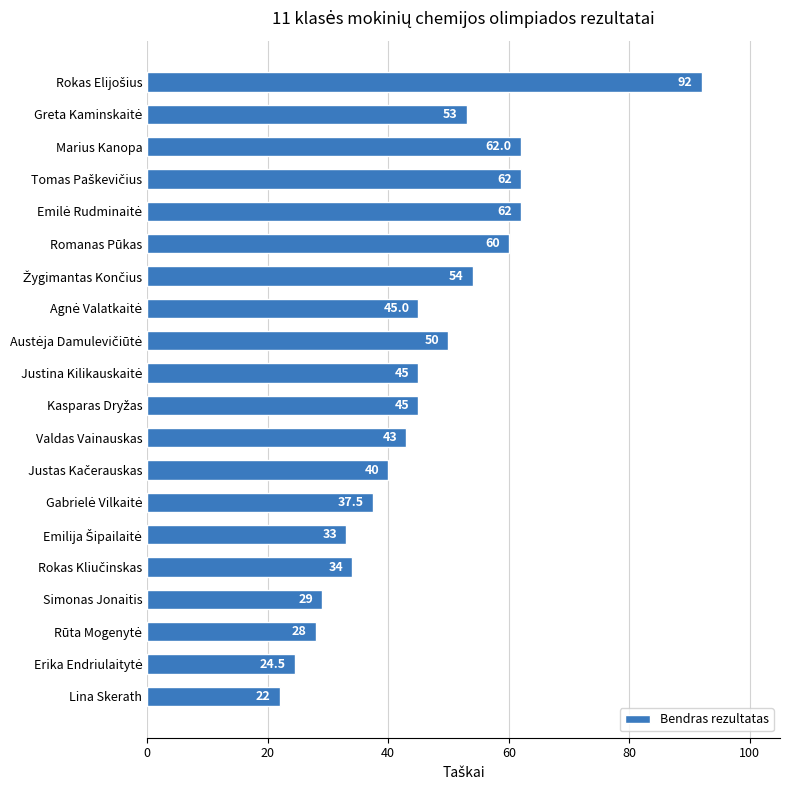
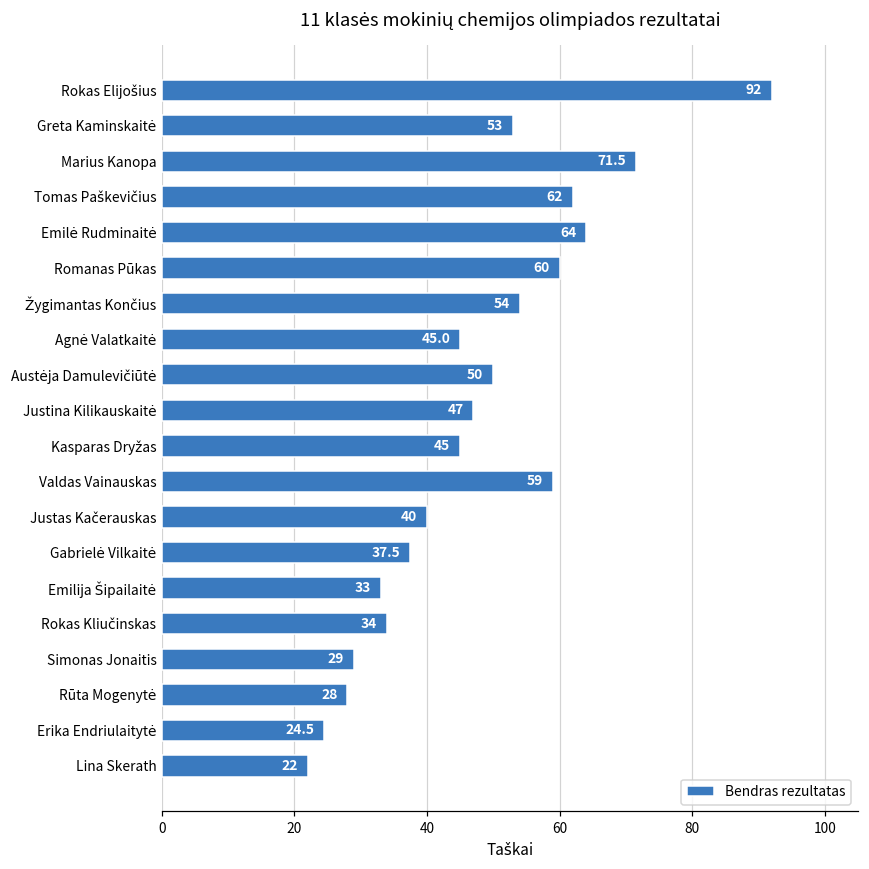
  {
    "Rokas Elijošius": 92,
    "Greta Kaminskaitė": 53,
-   "Marius Kanopa": 62.0,
+   "Marius Kanopa": 71.5,
    "Tomas Paškevičius": 62,
-   "Emilė Rudminaitė": 62,
+   "Emilė Rudminaitė": 64,
    "Romanas Pūkas": 60,
    "Žygimantas Končius": 54,
    "Agnė Valatkaitė": 45.0,
    "Austėja Damulevičiūtė": 50,
-   "Justina Kilikauskaitė": 45,
+   "Justina Kilikauskaitė": 47,
    "Kasparas Dryžas": 45,
-   "Valdas Vainauskas": 43,
+   "Valdas Vainauskas": 59,
    "Justas Kačerauskas": 40,
    "Gabrielė Vilkaitė": 37.5,
    "Emilija Šipailaitė": 33,
    "Rokas Kliučinskas": 34,
    "Simonas Jonaitis": 29,
    "Rūta Mogenytė": 28,
    "Erika Endriulaitytė": 24.5,
    "Lina Skerath": 22
  }
